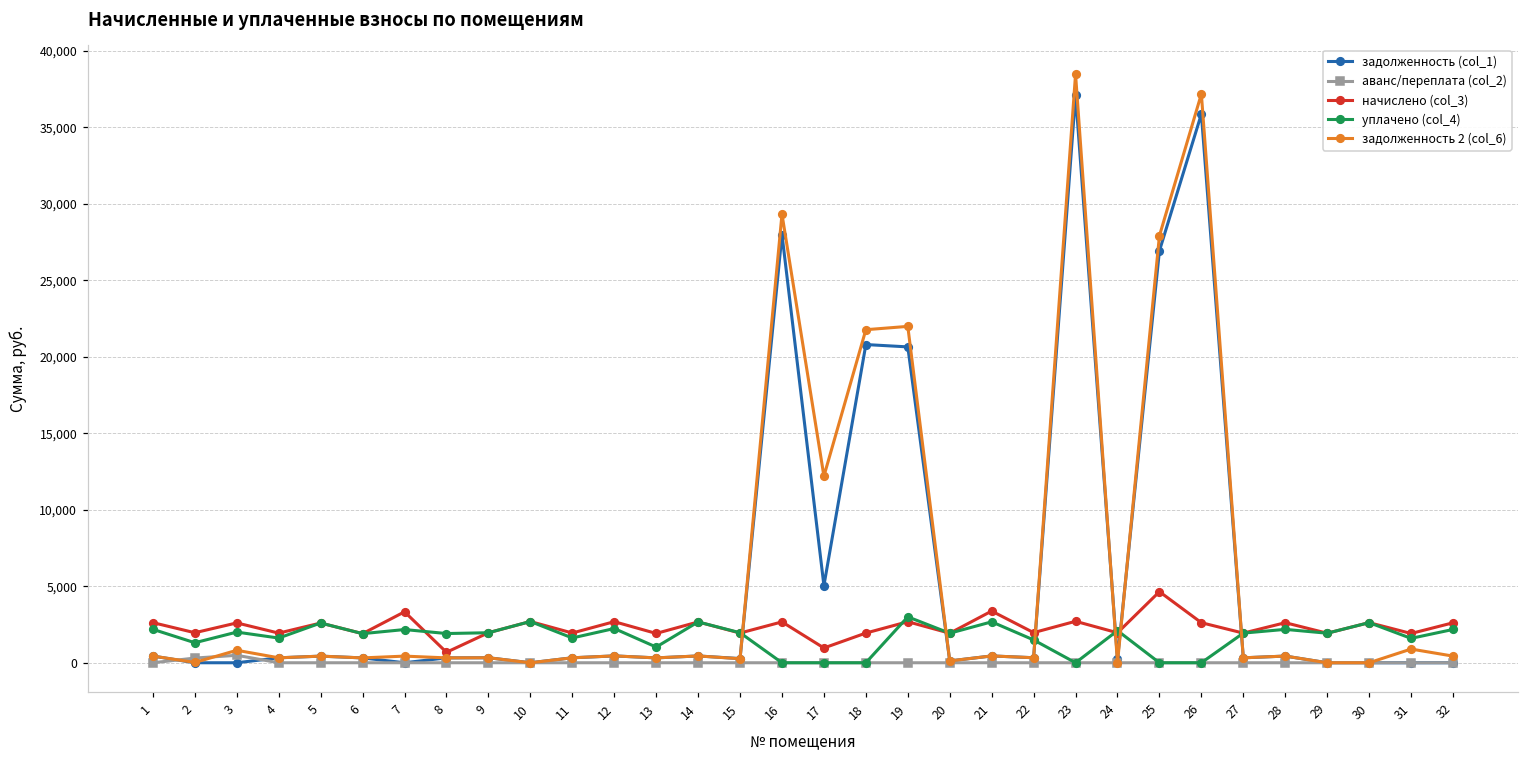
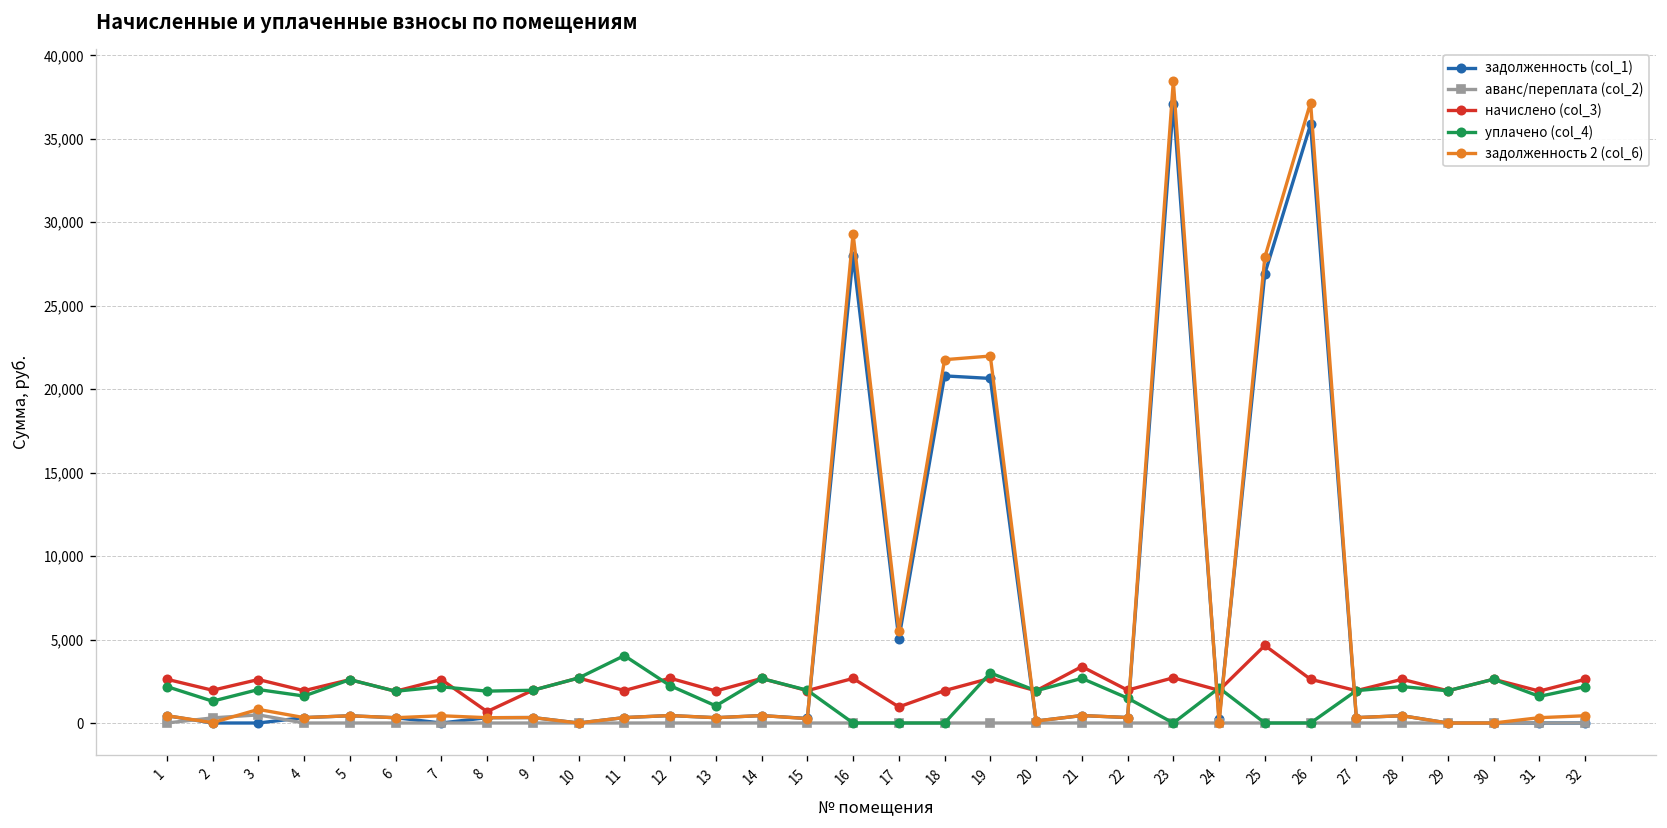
  {
    "задолженность (col_1)": {
      "3": "0",
      "16": "28,000",
      "17": "5,000",
      "18": "20,800",
      "19": "20,600",
      "23": "37,100",
      "24": "200",
      "25": "26,900",
      "26": "35,900"
    },
    "аванс/переплата (col_2)": {
      "1": "0",
      "2": "300",
      "3": "500",
      "4": "0",
      "5": "0",
      "6": "0",
      "8": "0",
      "9": "0",
      "11": "0",
      "12": "0",
      "13": "0",
      "14": "0",
      "15": "0",
      "19": "0",
      "21": "0",
      "22": "0",
      "27": "0",
      "28": "0"
    },
    "начислено (col_3)": {
      "1": "2,600",
      "2": "2,000",
      "3": "2,600",
      "4": "1,900",
-     "7": "3,300",
+     "7": "2,600",
      "8": "700",
      "11": "1,900",
      "12": "2,700",
      "13": "1,900",
      "16": "2,700",
      "17": "1,000",
      "18": "1,900",
      "19": "2,700",
      "21": "3,400",
      "22": "2,000",
      "23": "2,700",
      "25": "4,600",
      "26": "2,600",
      "28": "2,600",
      "31": "1,900",
      "32": "2,600"
    },
    "уплачено (col_4)": {
      "1": "2,200",
      "2": "1,300",
      "3": "2,000",
      "4": "1,600",
      "7": "2,200",
      "8": "1,900",
-     "11": "1,600",
+     "11": "4,000",
      "12": "2,200",
      "13": "1,000",
      "19": "3,000",
      "21": "2,700",
      "22": "1,500",
      "28": "2,200",
      "31": "1,600",
      "32": "2,200"
    },
    "задолженность 2 (col_6)": {
      "3": "800",
      "7": "400",
      "16": "29,300",
-     "17": "12,200",
+     "17": "5,500",
      "18": "21,800",
      "19": "22,000",
      "23": "38,500",
      "25": "27,900",
      "26": "37,200",
-     "31": "900",
+     "31": "300",
      "32": "400"
    }
  }
